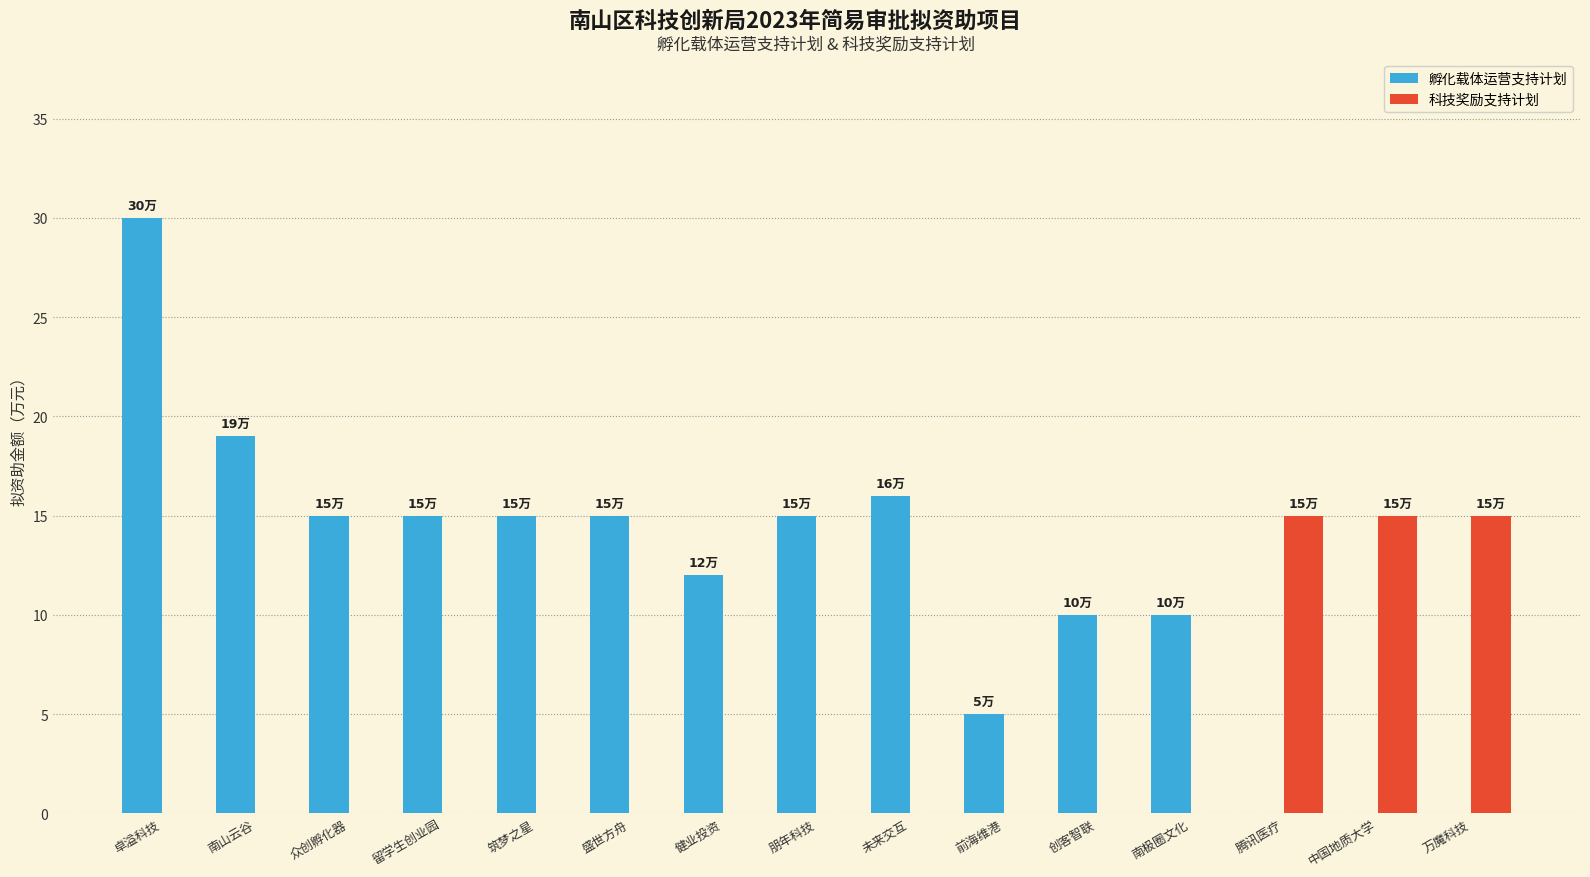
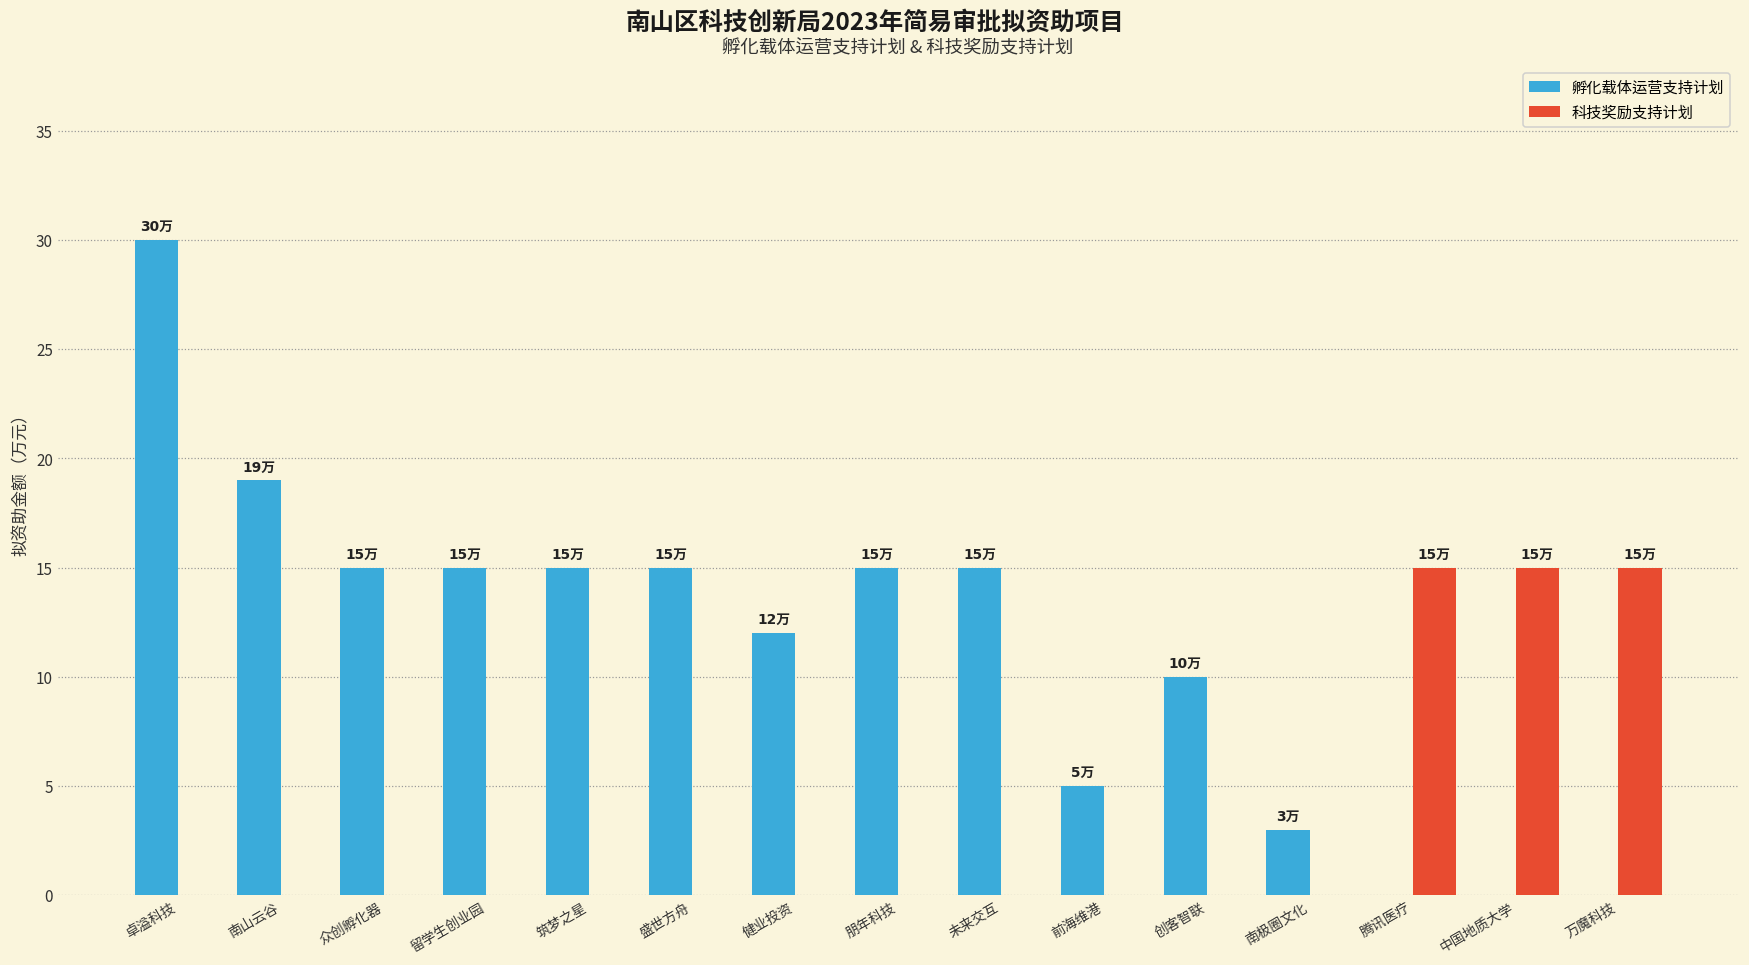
  {
    "孵化载体运营支持计划": {
      "卓溢科技": "30万",
      "南山云谷": "19万",
      "众创孵化器": "15万",
      "留学生创业园": "15万",
      "筑梦之星": "15万",
      "盛世方舟": "15万",
      "健业投资": "12万",
      "朋年科技": "15万",
-     "未来交互": "16万",
+     "未来交互": "15万",
      "前海维港": "5万",
      "创客智联": "10万",
-     "南极圈文化": "10万"
+     "南极圈文化": "3万"
    },
    "科技奖励支持计划": {
      "腾讯医疗": "15万",
      "中国地质大学": "15万",
      "万魔科技": "15万"
    }
  }
